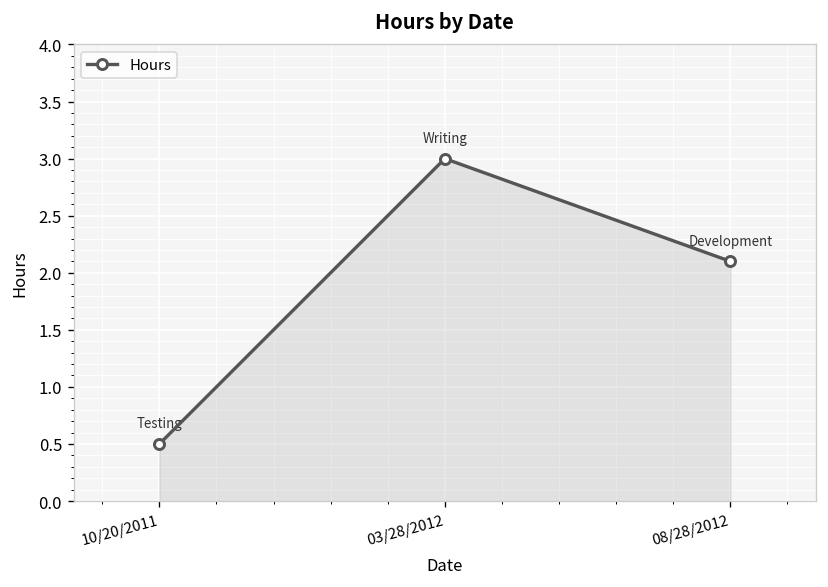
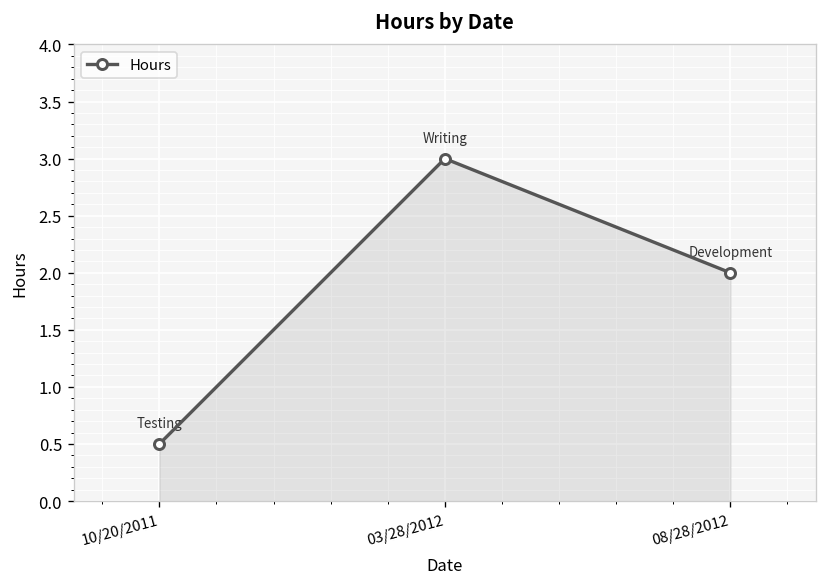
  {
    "10/20/2011": 0.5,
    "03/28/2012": 3.0,
-   "08/28/2012": 2.1
+   "08/28/2012": 2.0
  }
